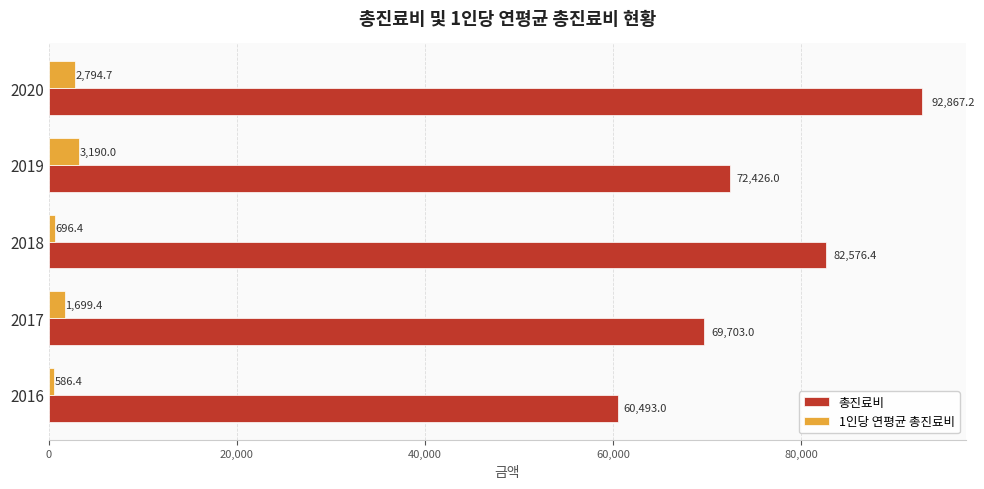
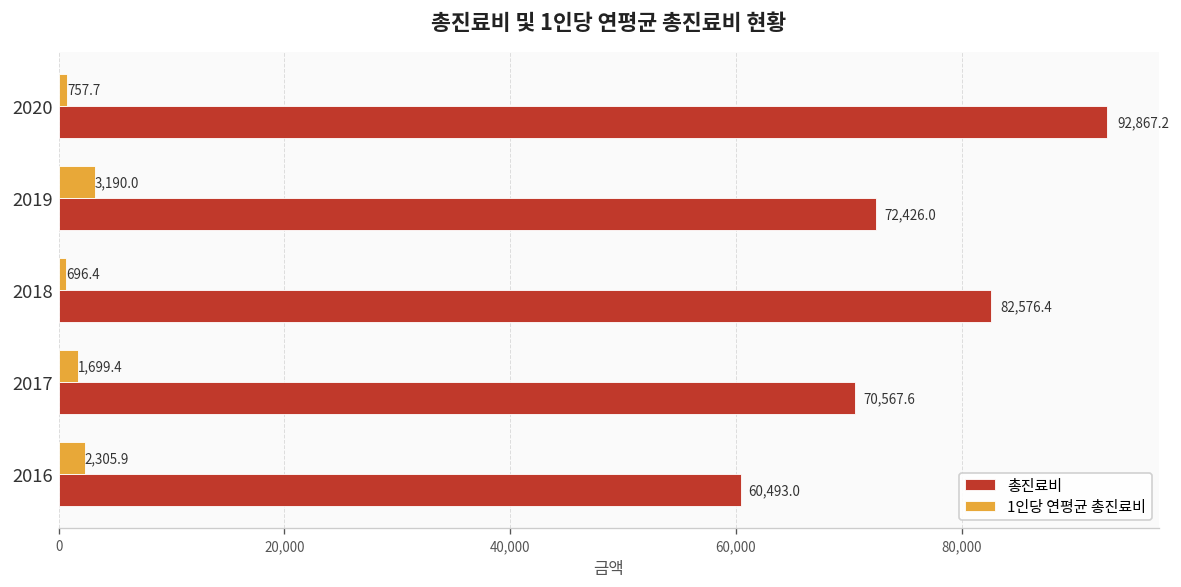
  {
    "총진료비": {
      "2020": "92,867.2",
      "2019": "72,426.0",
      "2018": "82,576.4",
-     "2017": "69,703.0",
+     "2017": "70,567.6",
      "2016": "60,493.0"
    },
    "1인당 연평균 총진료비": {
-     "2020": "2,794.7",
+     "2020": "757.7",
      "2019": "3,190.0",
      "2018": "696.4",
      "2017": "1,699.4",
-     "2016": "586.4"
+     "2016": "2,305.9"
    }
  }
